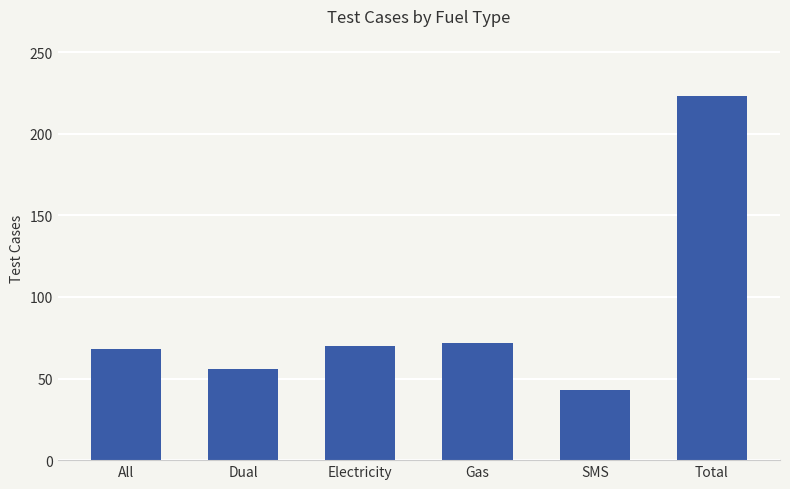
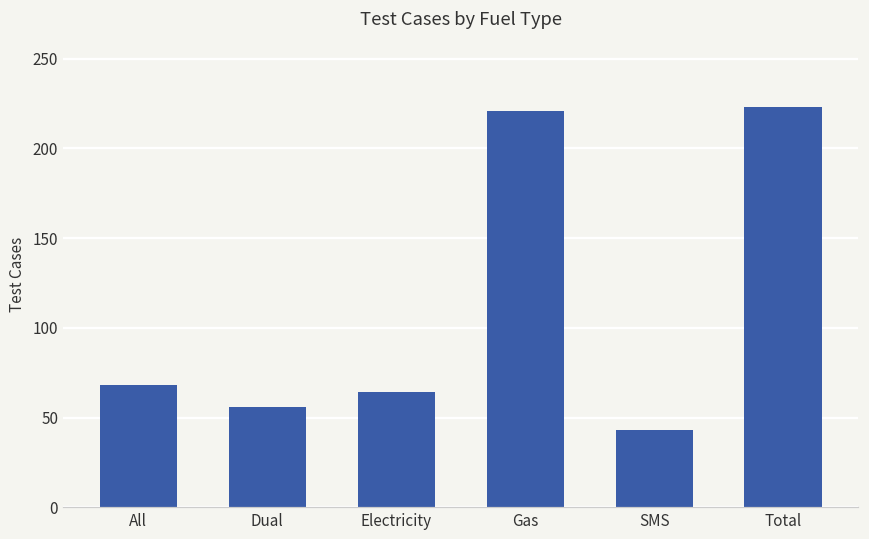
  {
    "All": 68,
    "Dual": 56,
-   "Electricity": 70,
-   "Gas": 72,
+   "Electricity": 64,
+   "Gas": 221,
    "SMS": 43,
    "Total": 223
  }
